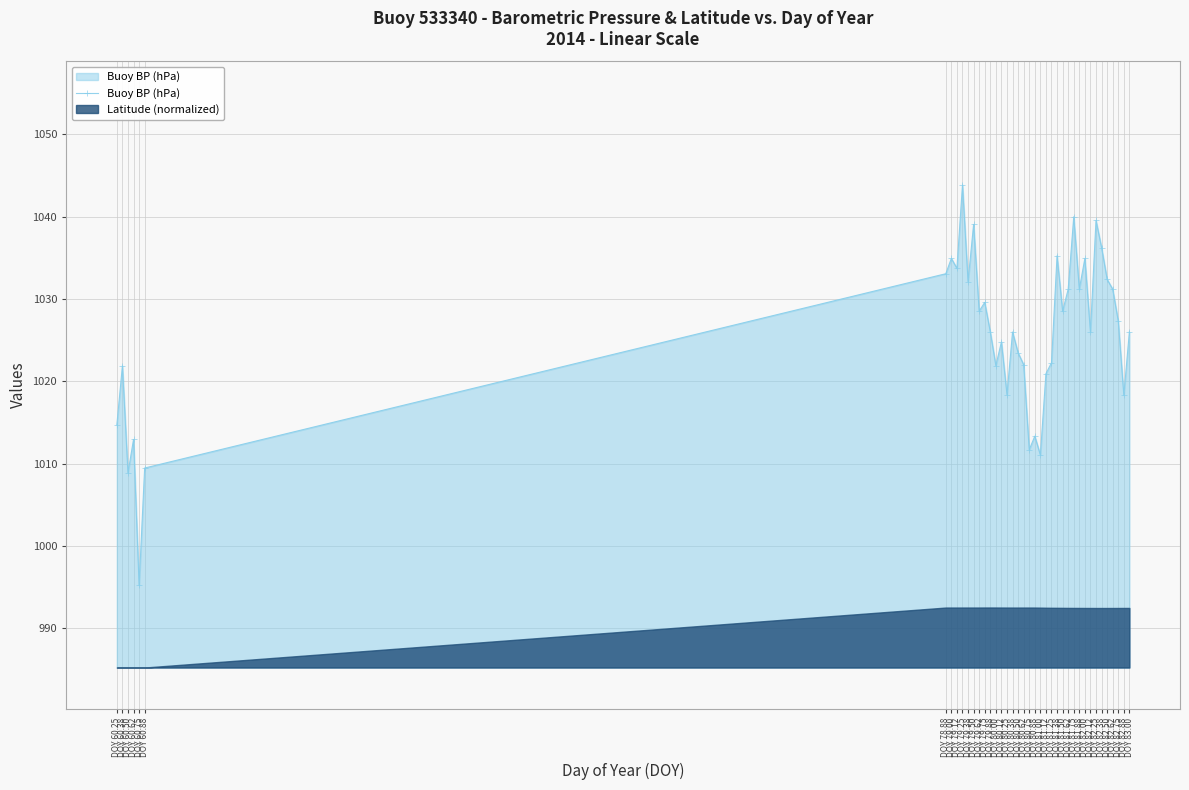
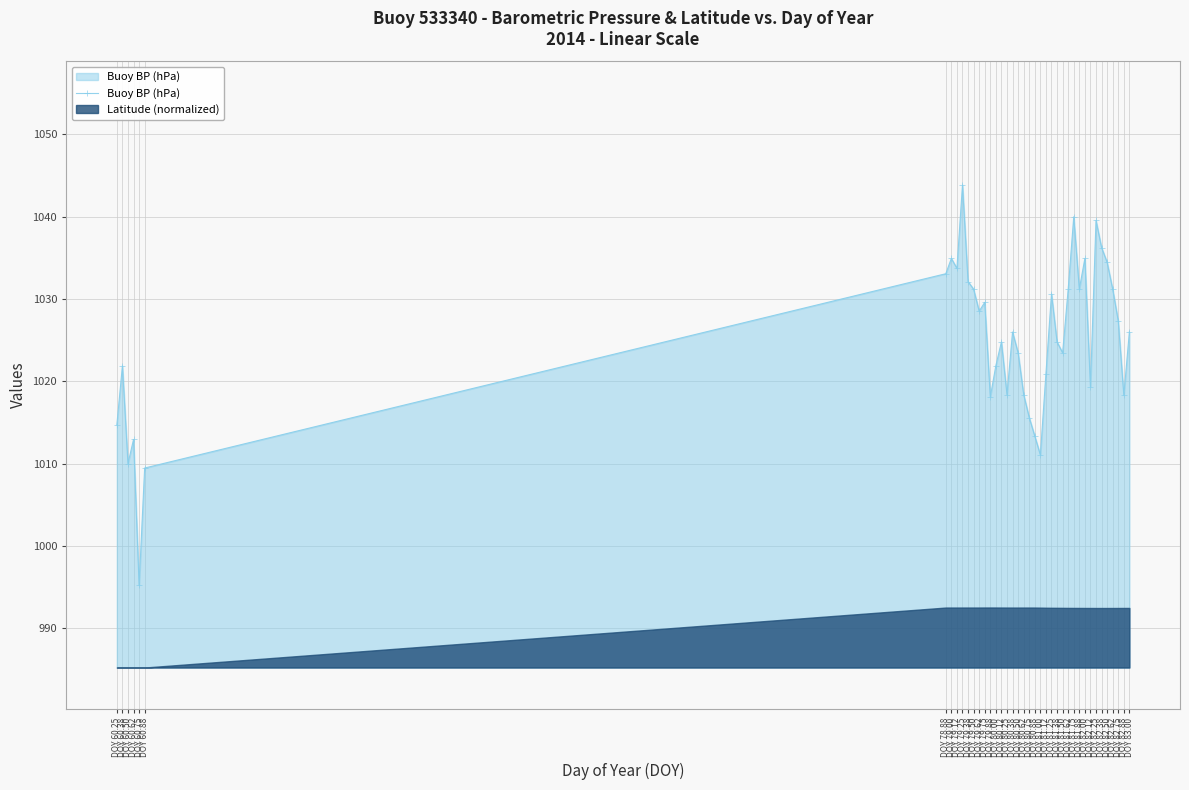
  {
    "Buoy BP (hPa)": {
      "DOY 60.25": 1015,
      "DOY 60.38": 1022,
-     "DOY 60.50": 1009,
+     "DOY 60.50": 1010,
      "DOY 60.62": 1013,
      "DOY 60.75": 995,
      "DOY 60.88": 1009,
      "DOY 78.88": 1033,
      "DOY 79.00": 1035,
      "DOY 79.12": 1034,
      "DOY 79.25": 1044,
      "DOY 79.38": 1032,
-     "DOY 79.50": 1039,
+     "DOY 79.50": 1031,
      "DOY 79.62": 1029,
      "DOY 79.75": 1030,
-     "DOY 79.88": 1026,
+     "DOY 79.88": 1018,
      "DOY 80.00": 1022,
      "DOY 80.12": 1025,
      "DOY 80.25": 1018,
      "DOY 80.38": 1026,
      "DOY 80.50": 1023,
-     "DOY 80.62": 1022,
-     "DOY 80.75": 1012,
+     "DOY 80.62": 1018,
+     "DOY 80.75": 1016,
      "DOY 80.88": 1013,
      "DOY 81.00": 1011,
      "DOY 81.12": 1021,
-     "DOY 81.25": 1022,
-     "DOY 81.38": 1035,
-     "DOY 81.50": 1029,
+     "DOY 81.25": 1031,
+     "DOY 81.38": 1025,
+     "DOY 81.50": 1023,
      "DOY 81.62": 1031,
      "DOY 81.75": 1040,
      "DOY 81.88": 1031,
      "DOY 82.00": 1035,
-     "DOY 82.12": 1026,
+     "DOY 82.12": 1019,
      "DOY 82.25": 1040,
      "DOY 82.38": 1036,
-     "DOY 82.50": 1032,
+     "DOY 82.50": 1034,
      "DOY 82.62": 1031,
      "DOY 82.75": 1027,
      "DOY 82.88": 1018,
      "DOY 83.00": 1026
    },
    "Latitude (normalized)": {
      "DOY 60.38": 0,
      "DOY 78.88": 993,
      "DOY 79.00": 993,
      "DOY 79.12": 993,
      "DOY 79.25": 993,
      "DOY 79.38": 993,
      "DOY 79.50": 993,
      "DOY 79.62": 993,
      "DOY 79.75": 993,
      "DOY 79.88": 993,
      "DOY 80.00": 993,
      "DOY 80.12": 993,
      "DOY 80.25": 993,
      "DOY 80.38": 993,
      "DOY 80.50": 993,
      "DOY 80.62": 993,
      "DOY 80.75": 993,
      "DOY 80.88": 993,
      "DOY 81.00": 993,
      "DOY 81.12": 992,
      "DOY 81.25": 992,
      "DOY 81.38": 992,
      "DOY 81.50": 992,
      "DOY 81.62": 992,
      "DOY 81.75": 992,
      "DOY 81.88": 992,
      "DOY 82.00": 992,
      "DOY 82.12": 992,
      "DOY 82.25": 992,
      "DOY 82.38": 992,
      "DOY 82.50": 992,
      "DOY 82.62": 992,
      "DOY 82.75": 992,
      "DOY 82.88": 992,
      "DOY 83.00": 992
    }
  }
